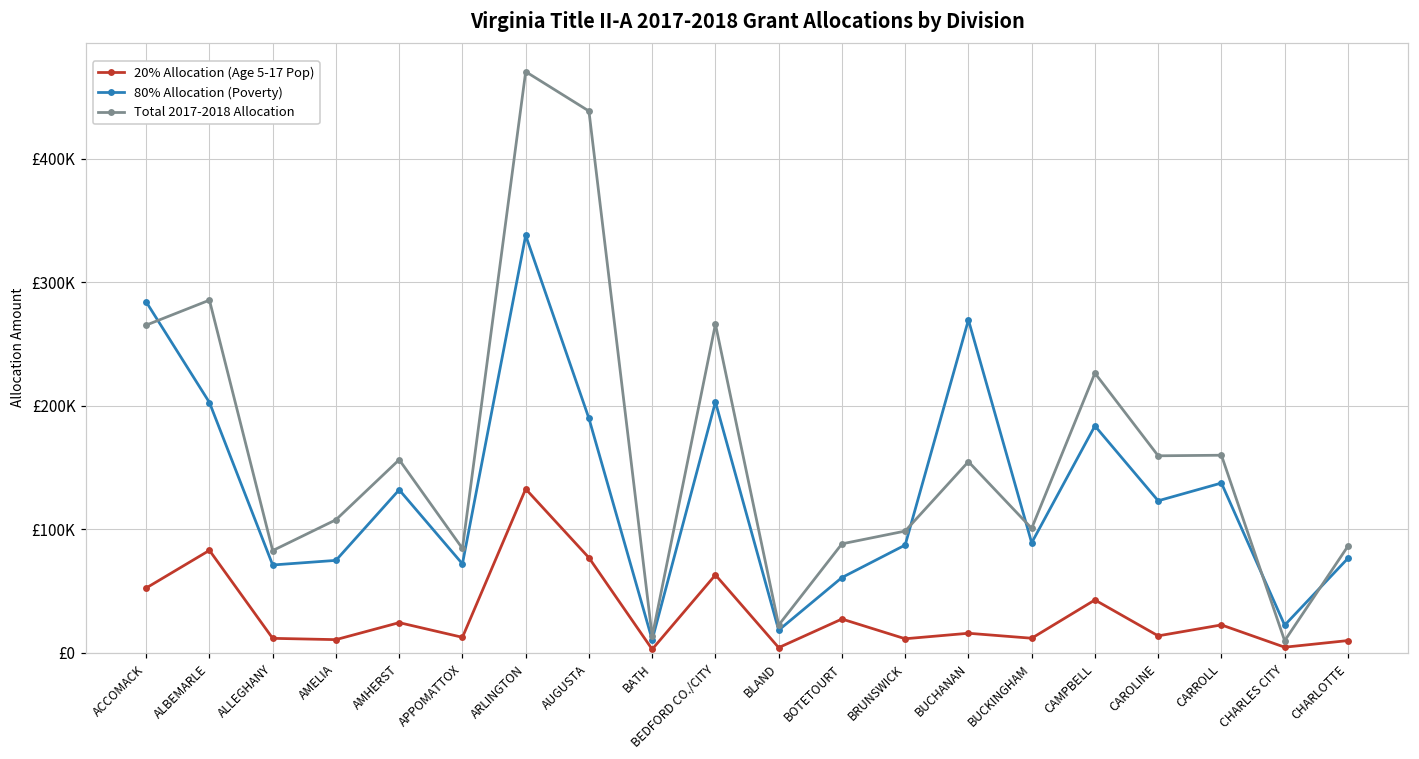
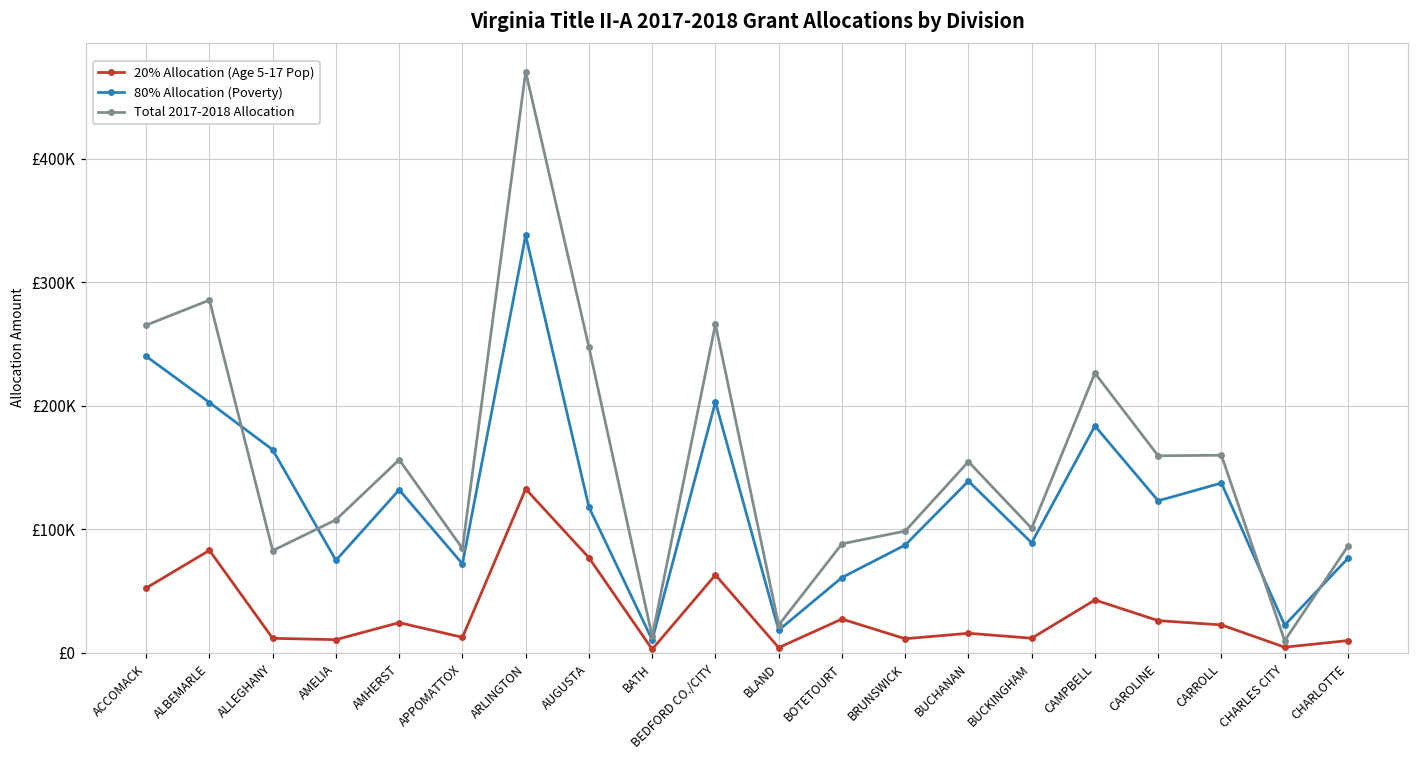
  {
    "20% Allocation (Age 5-17 Pop)": {
      "ACCOMACK": "£52000",
      "ALBEMARLE": "£83000",
      "ALLEGHANY": "£12000",
      "AMELIA": "£11000",
      "AMHERST": "£24000",
      "APPOMATTOX": "£12000",
      "ARLINGTON": "£133000",
      "AUGUSTA": "£77000",
      "BATH": "£3000",
      "BEDFORD CO./CITY": "£63000",
      "BLAND": "£4000",
      "BOTETOURT": "£27000",
      "BRUNSWICK": "£11000",
      "BUCHANAN": "£16000",
      "BUCKINGHAM": "£12000",
      "CAMPBELL": "£43000",
-     "CAROLINE": "£14000",
+     "CAROLINE": "£26000",
      "CARROLL": "£23000",
      "CHARLES CITY": "£4000",
      "CHARLOTTE": "£10000"
    },
    "80% Allocation (Poverty)": {
-     "ACCOMACK": "£284000",
+     "ACCOMACK": "£240000",
      "ALBEMARLE": "£203000",
-     "ALLEGHANY": "£71000",
+     "ALLEGHANY": "£164000",
      "AMELIA": "£75000",
      "AMHERST": "£132000",
      "APPOMATTOX": "£72000",
      "ARLINGTON": "£338000",
-     "AUGUSTA": "£190000",
+     "AUGUSTA": "£118000",
      "BATH": "£10000",
      "BEDFORD CO./CITY": "£203000",
      "BLAND": "£18000",
      "BOTETOURT": "£61000",
      "BRUNSWICK": "£87000",
-     "BUCHANAN": "£270000",
+     "BUCHANAN": "£139000",
      "BUCKINGHAM": "£89000",
      "CAMPBELL": "£184000",
      "CAROLINE": "£123000",
      "CARROLL": "£137000",
      "CHARLES CITY": "£22000",
      "CHARLOTTE": "£76000"
    },
    "Total 2017-2018 Allocation": {
      "ACCOMACK": "£265000",
      "ALBEMARLE": "£286000",
      "ALLEGHANY": "£83000",
      "AMELIA": "£108000",
      "AMHERST": "£156000",
      "APPOMATTOX": "£84000",
      "ARLINGTON": "£471000",
-     "AUGUSTA": "£439000",
+     "AUGUSTA": "£247000",
      "BATH": "£13000",
      "BEDFORD CO./CITY": "£266000",
      "BLAND": "£22000",
      "BOTETOURT": "£88000",
      "BRUNSWICK": "£99000",
      "BUCHANAN": "£155000",
      "BUCKINGHAM": "£101000",
      "CAMPBELL": "£226000",
      "CAROLINE": "£159000",
      "CARROLL": "£160000",
      "CHARLES CITY": "£10000",
      "CHARLOTTE": "£86000"
    }
  }
